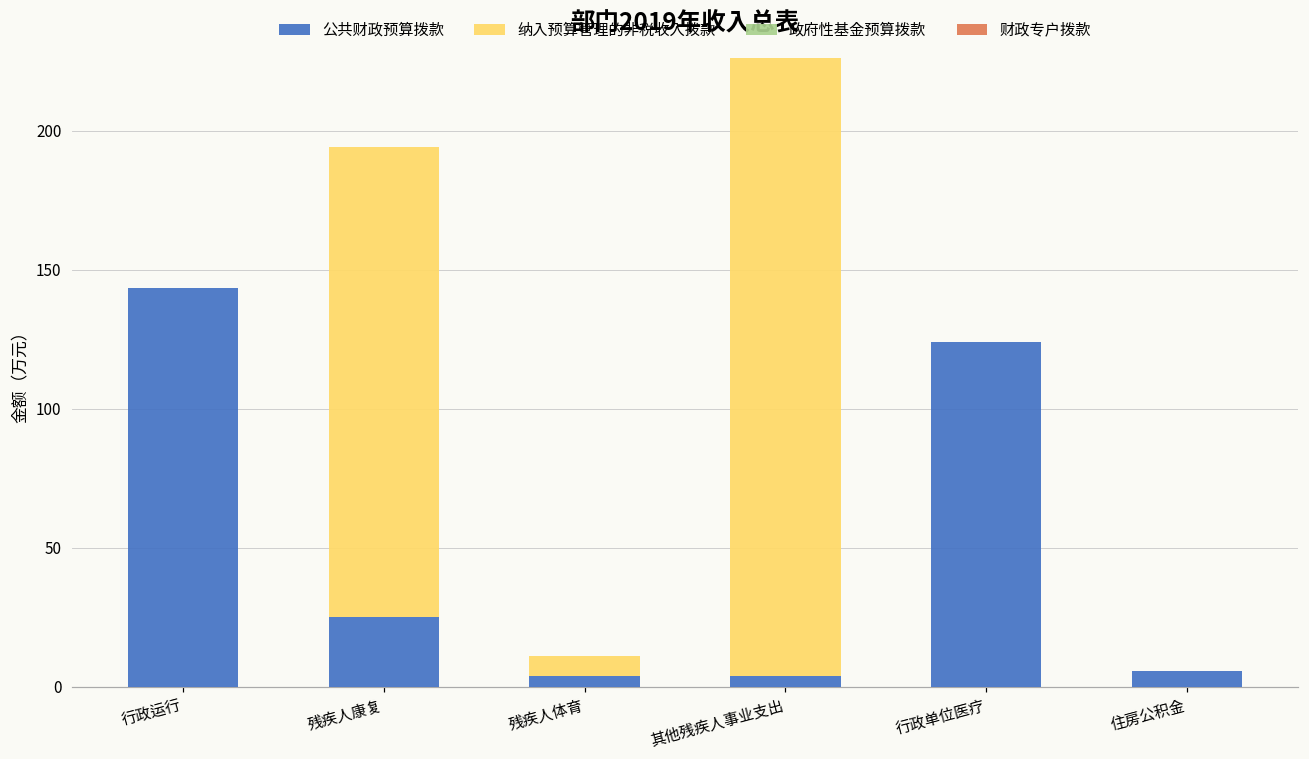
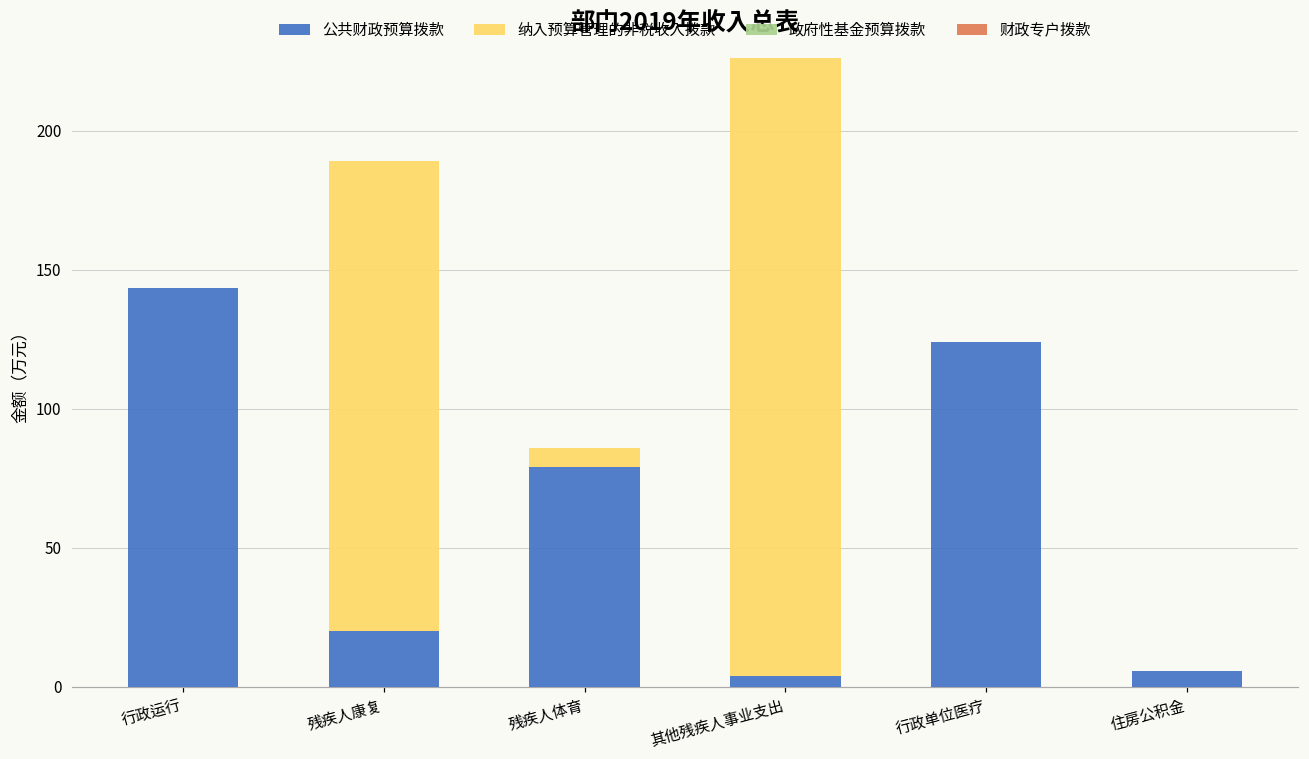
  {
    "公共财政预算拨款": {
      "行政运行": 143,
-     "残疾人康复": 25,
-     "残疾人体育": 4,
+     "残疾人康复": 20,
+     "残疾人体育": 79,
      "其他残疾人事业支出": 4,
      "行政单位医疗": 124,
      "住房公积金": 6
    },
    "财政专户拨款": {
      "行政运行": 0,
      "行政单位医疗": 0,
      "住房公积金": 0
    }
  }
